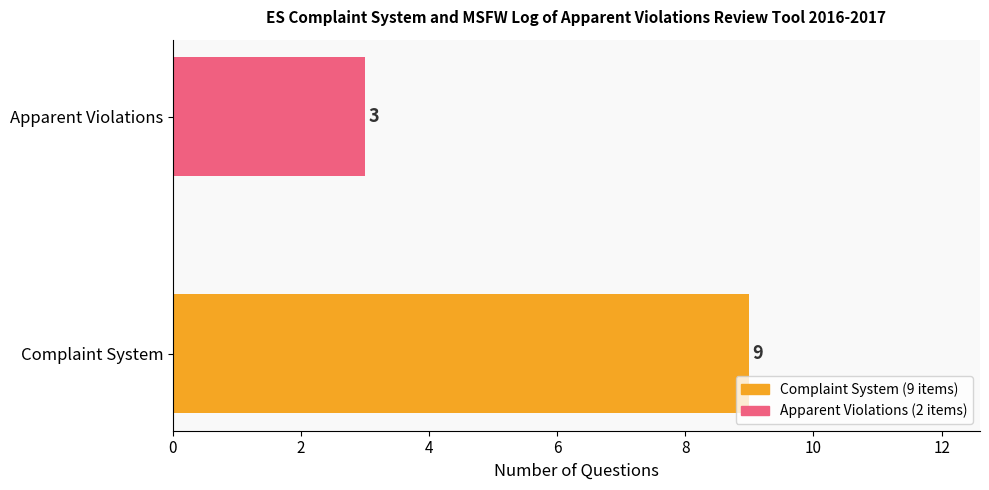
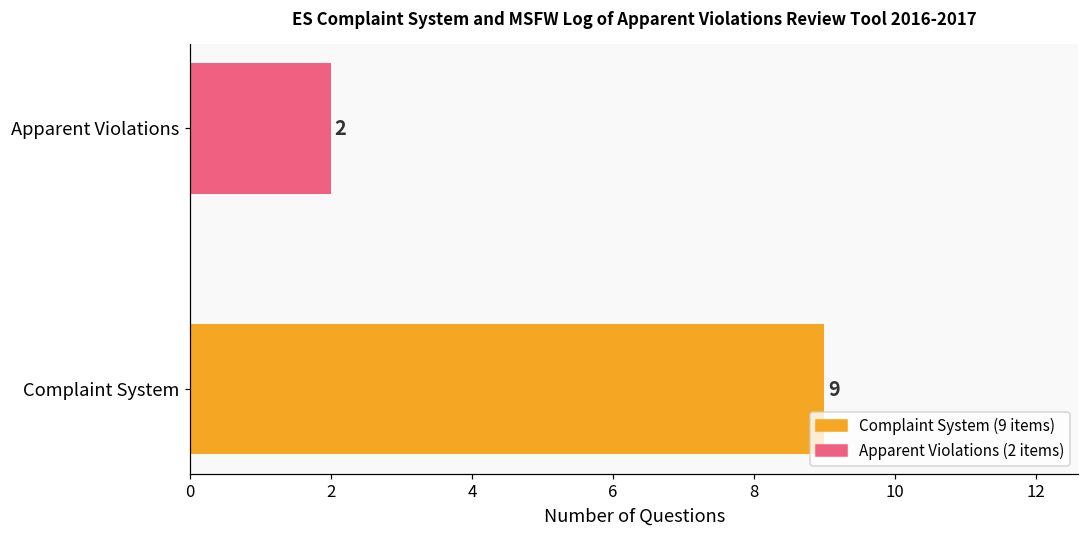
  {
-   "Apparent Violations": 3,
+   "Apparent Violations": 2,
    "Complaint System": 9
  }
